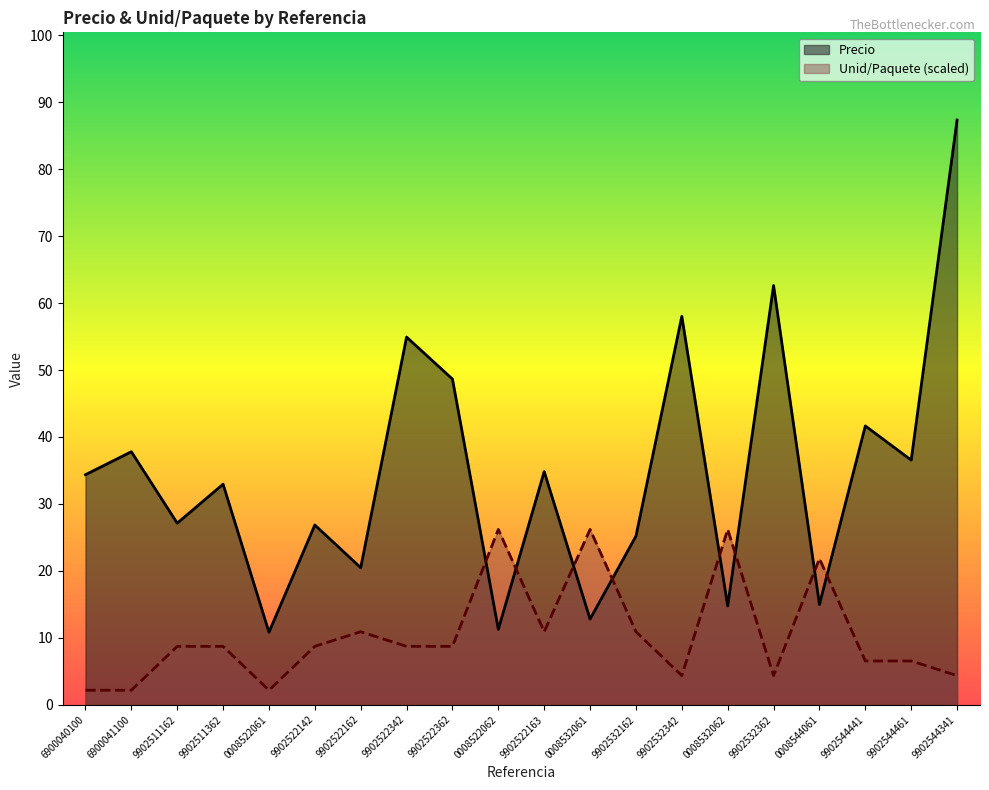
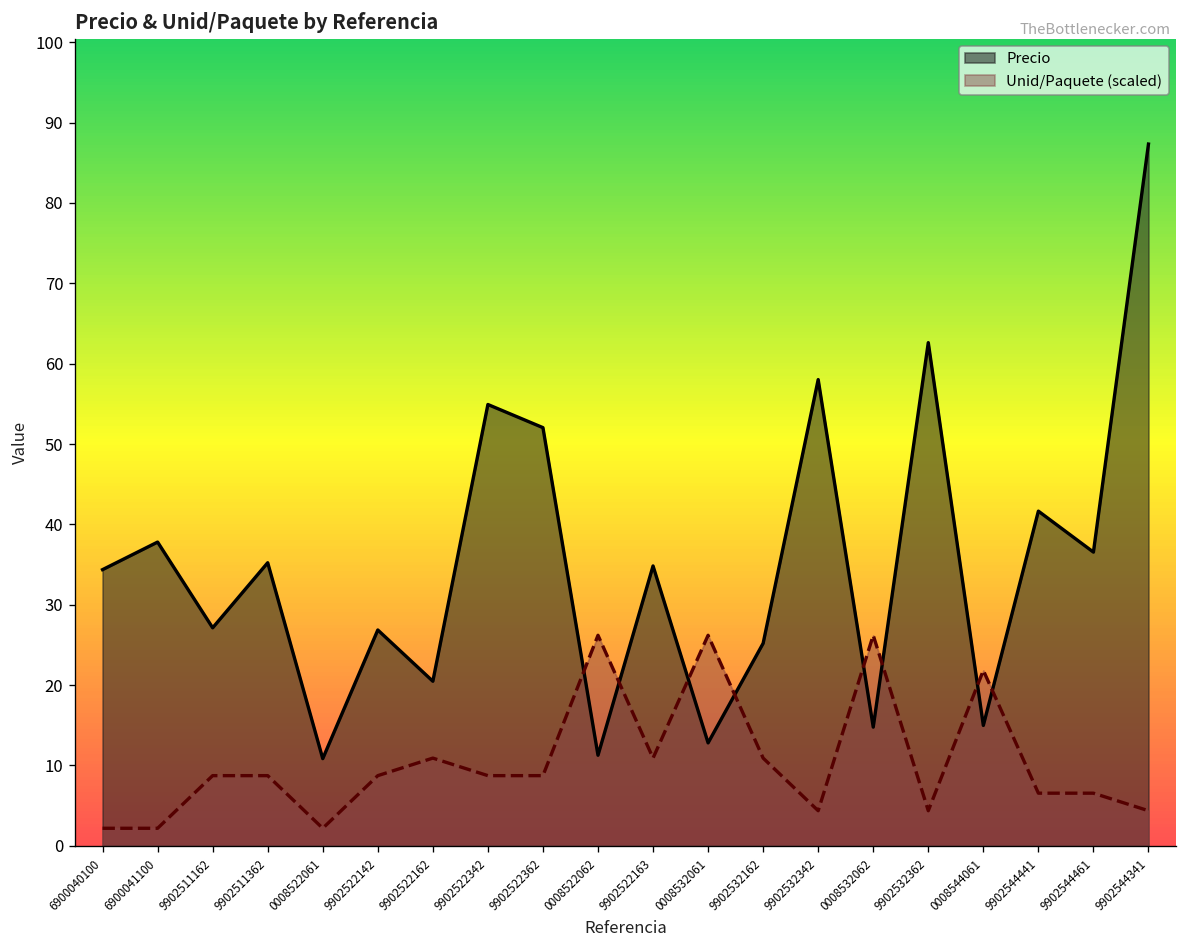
  {
    "Precio": {
      "6900040100": 34,
      "6900041100": 38,
      "9902511162": 27,
-     "9902511362": 33,
+     "9902511362": 35,
      "0008522061": 11,
      "9902522142": 27,
      "9902522162": 20,
      "9902522342": 55,
-     "9902522362": 49,
+     "9902522362": 52,
      "0008522062": 11,
      "9902522163": 35,
      "0008532061": 13,
      "9902532162": 25,
      "9902532342": 58,
      "0008532062": 15,
      "9902532362": 63,
      "0008544061": 15,
      "9902544441": 42,
      "9902544461": 37,
      "9902544341": 87
    },
    "Unid/Paquete (scaled)": {
      "6900040100": 2,
      "6900041100": 2,
      "9902511162": 9,
      "9902511362": 9,
      "0008522061": 2,
      "9902522142": 9,
      "9902522162": 11,
      "9902522342": 9,
      "9902522362": 9,
      "0008522062": 26,
      "9902522163": 11,
      "0008532061": 26,
      "9902532162": 11,
      "9902532342": 4,
      "0008532062": 26,
      "9902532362": 4,
      "0008544061": 22,
      "9902544441": 7,
      "9902544461": 7,
      "9902544341": 4
    }
  }
